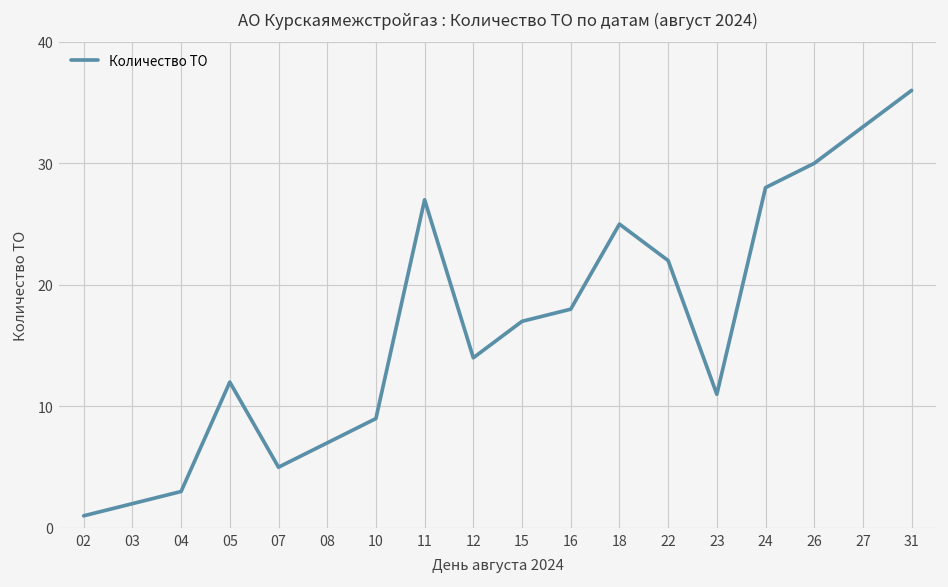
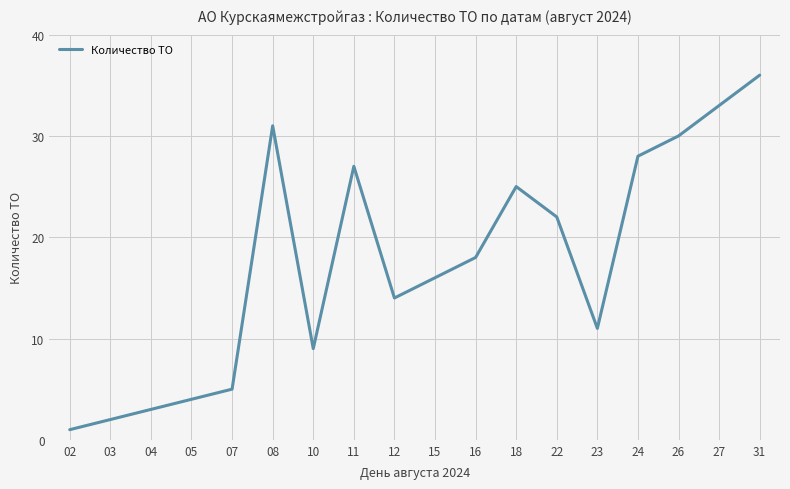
  {
    "02": 1,
    "03": 2,
    "04": 3,
-   "05": 12,
+   "05": 4,
    "07": 5,
-   "08": 7,
+   "08": 31,
    "10": 9,
    "11": 27,
    "12": 14,
-   "15": 17,
+   "15": 16,
    "16": 18,
    "18": 25,
    "22": 22,
    "23": 11,
    "24": 28,
    "26": 30,
    "27": 33,
    "31": 36
  }
